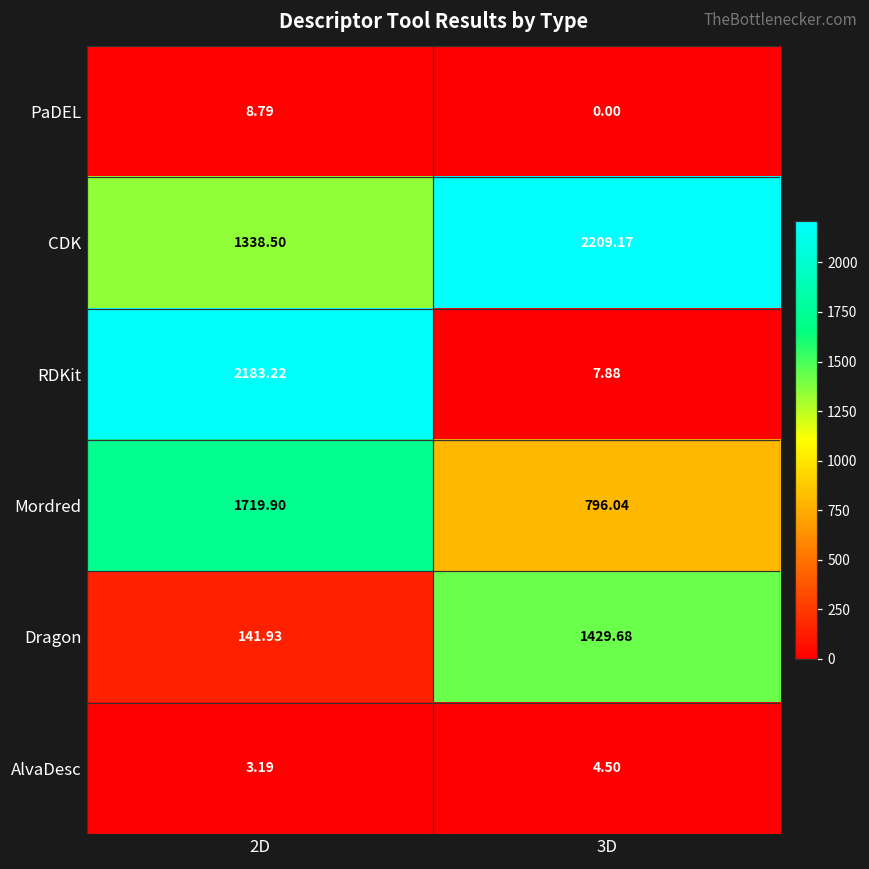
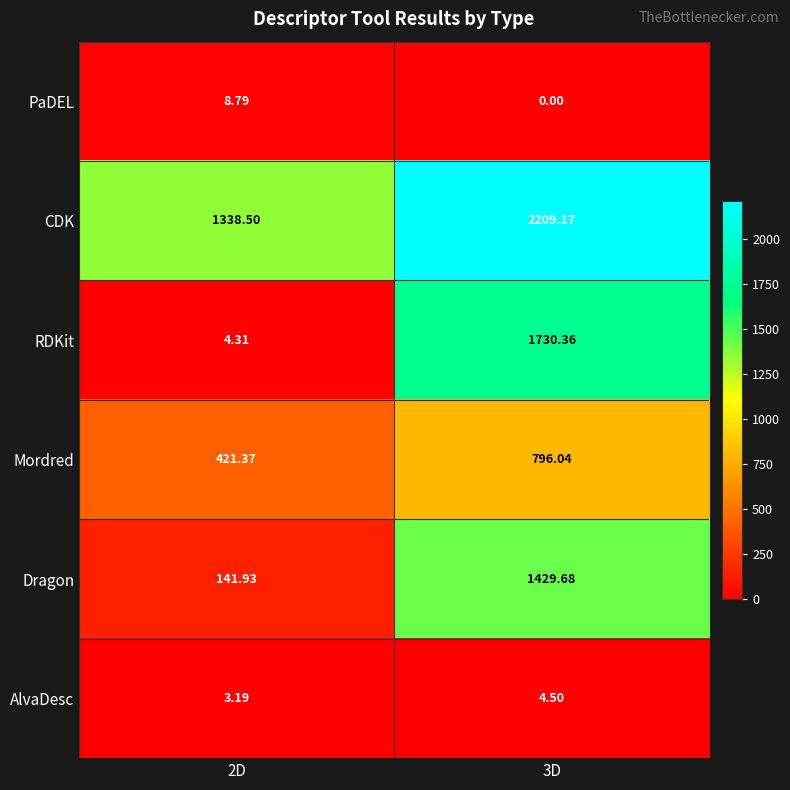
  {
    "PaDEL": {
      "2D": 8.79,
      "3D": 0.00
    },
    "CDK": {
      "2D": 1338.50,
      "3D": 2209.17
    },
    "RDKit": {
-     "2D": 2183.22,
-     "3D": 7.88
+     "2D": 4.31,
+     "3D": 1730.36
    },
    "Mordred": {
-     "2D": 1719.90,
+     "2D": 421.37,
      "3D": 796.04
    },
    "Dragon": {
      "2D": 141.93,
      "3D": 1429.68
    },
    "AlvaDesc": {
      "2D": 3.19,
      "3D": 4.50
    }
  }
